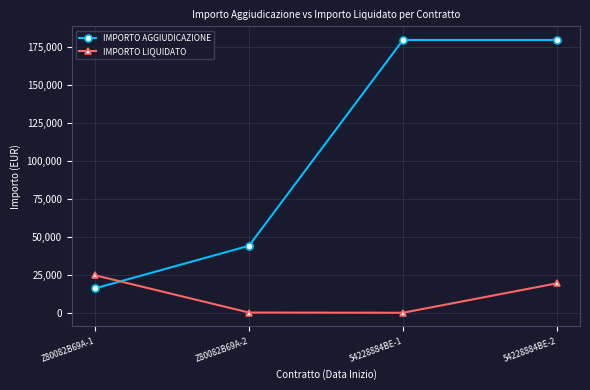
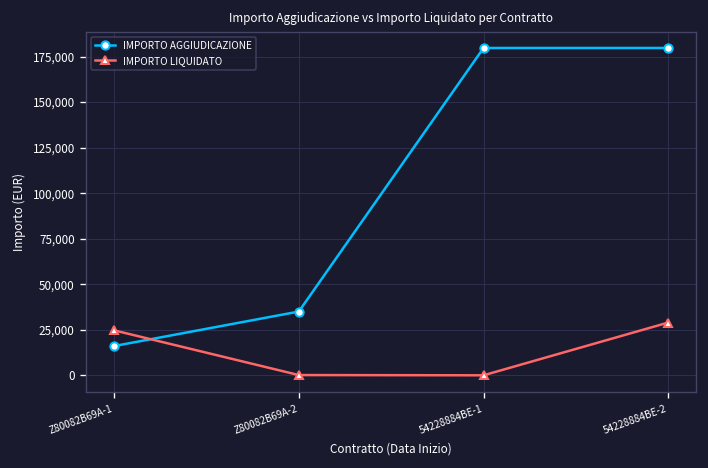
  {
    "IMPORTO AGGIUDICAZIONE": {
      "Z80082B69A-1": "16,000",
-     "Z80082B69A-2": "44,000",
+     "Z80082B69A-2": "35,000",
      "54228884BE-1": "180,000",
      "54228884BE-2": "180,000"
    },
    "IMPORTO LIQUIDATO": {
      "Z80082B69A-1": "25,000",
      "Z80082B69A-2": "0",
      "54228884BE-1": "0",
-     "54228884BE-2": "19,000"
+     "54228884BE-2": "29,000"
    }
  }
